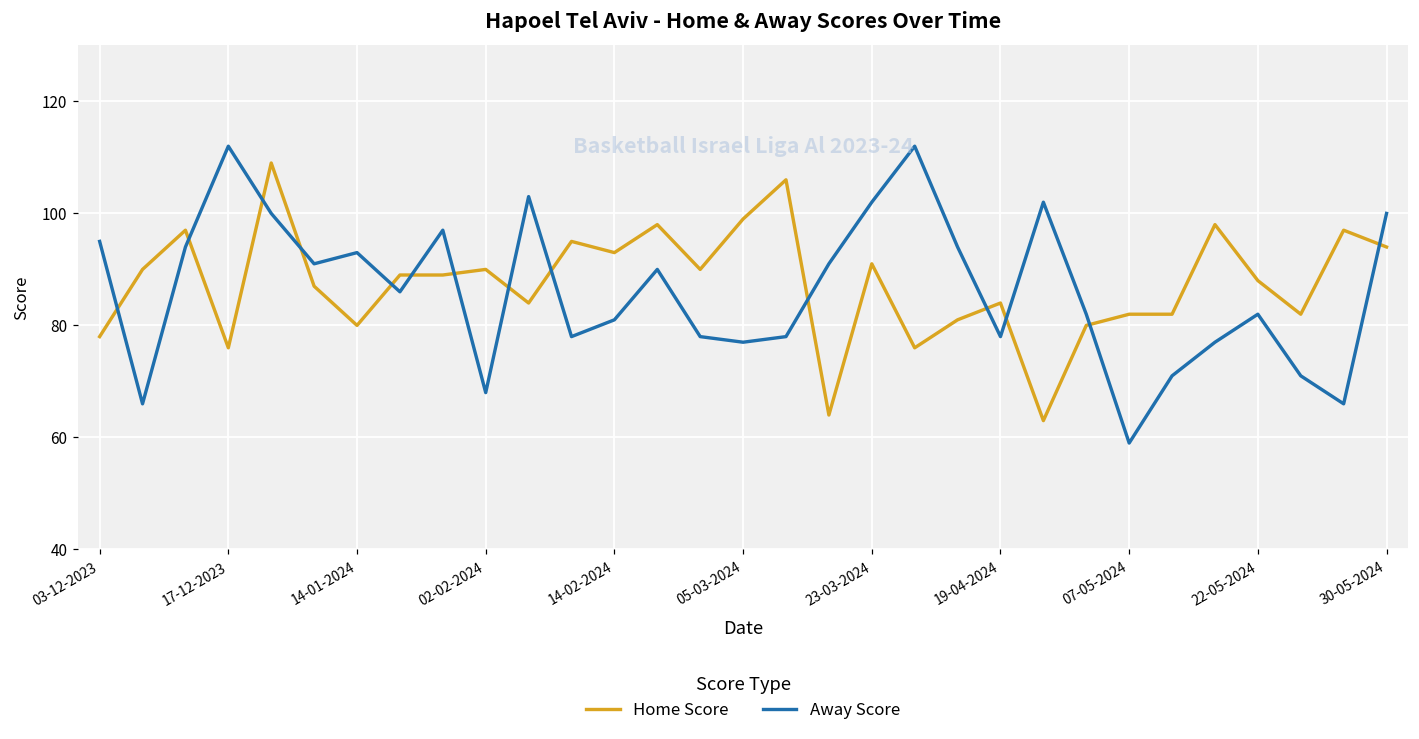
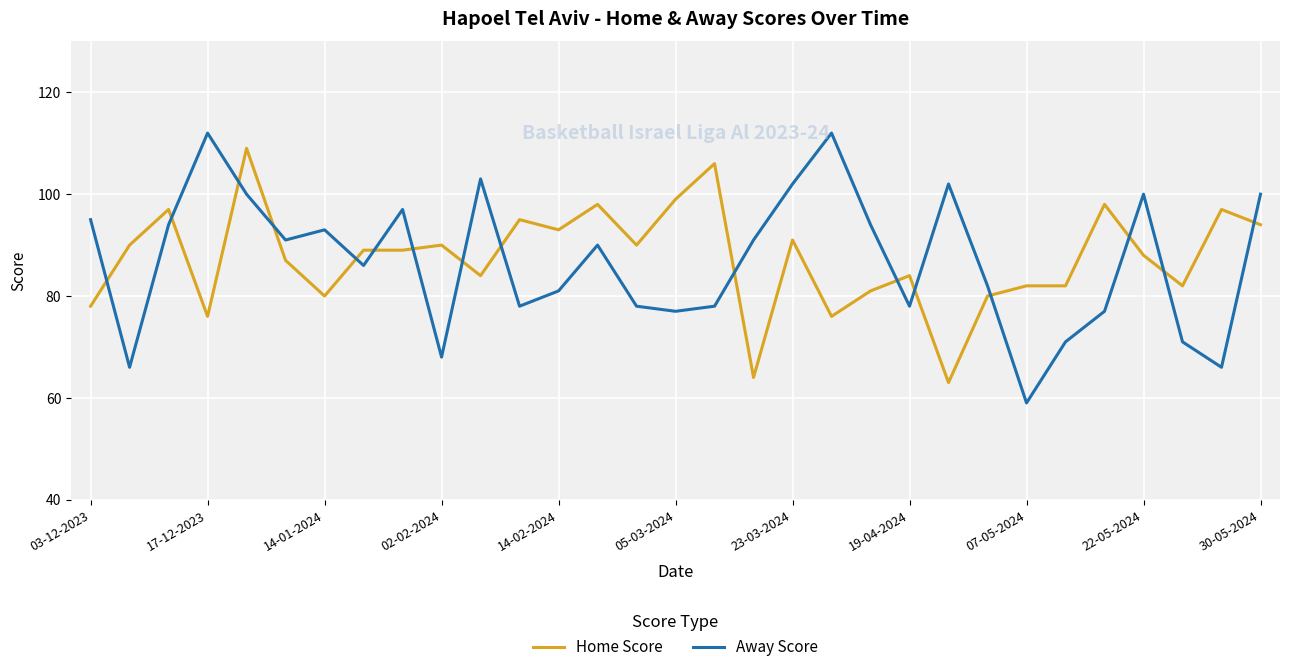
  {
    "Home Score": {
      "03-12-2023": 78,
      "17-12-2023": 76,
      "14-01-2024": 80,
      "02-02-2024": 90,
      "14-02-2024": 93,
      "05-03-2024": 99,
      "23-03-2024": 91,
      "19-04-2024": 84,
      "07-05-2024": 82,
      "22-05-2024": 88,
      "30-05-2024": 94
    },
    "Away Score": {
      "03-12-2023": 95,
      "17-12-2023": 112,
      "14-01-2024": 93,
      "02-02-2024": 68,
      "14-02-2024": 81,
      "05-03-2024": 77,
      "23-03-2024": 102,
      "19-04-2024": 78,
      "07-05-2024": 59,
-     "22-05-2024": 82,
+     "22-05-2024": 100,
      "30-05-2024": 100
    }
  }
